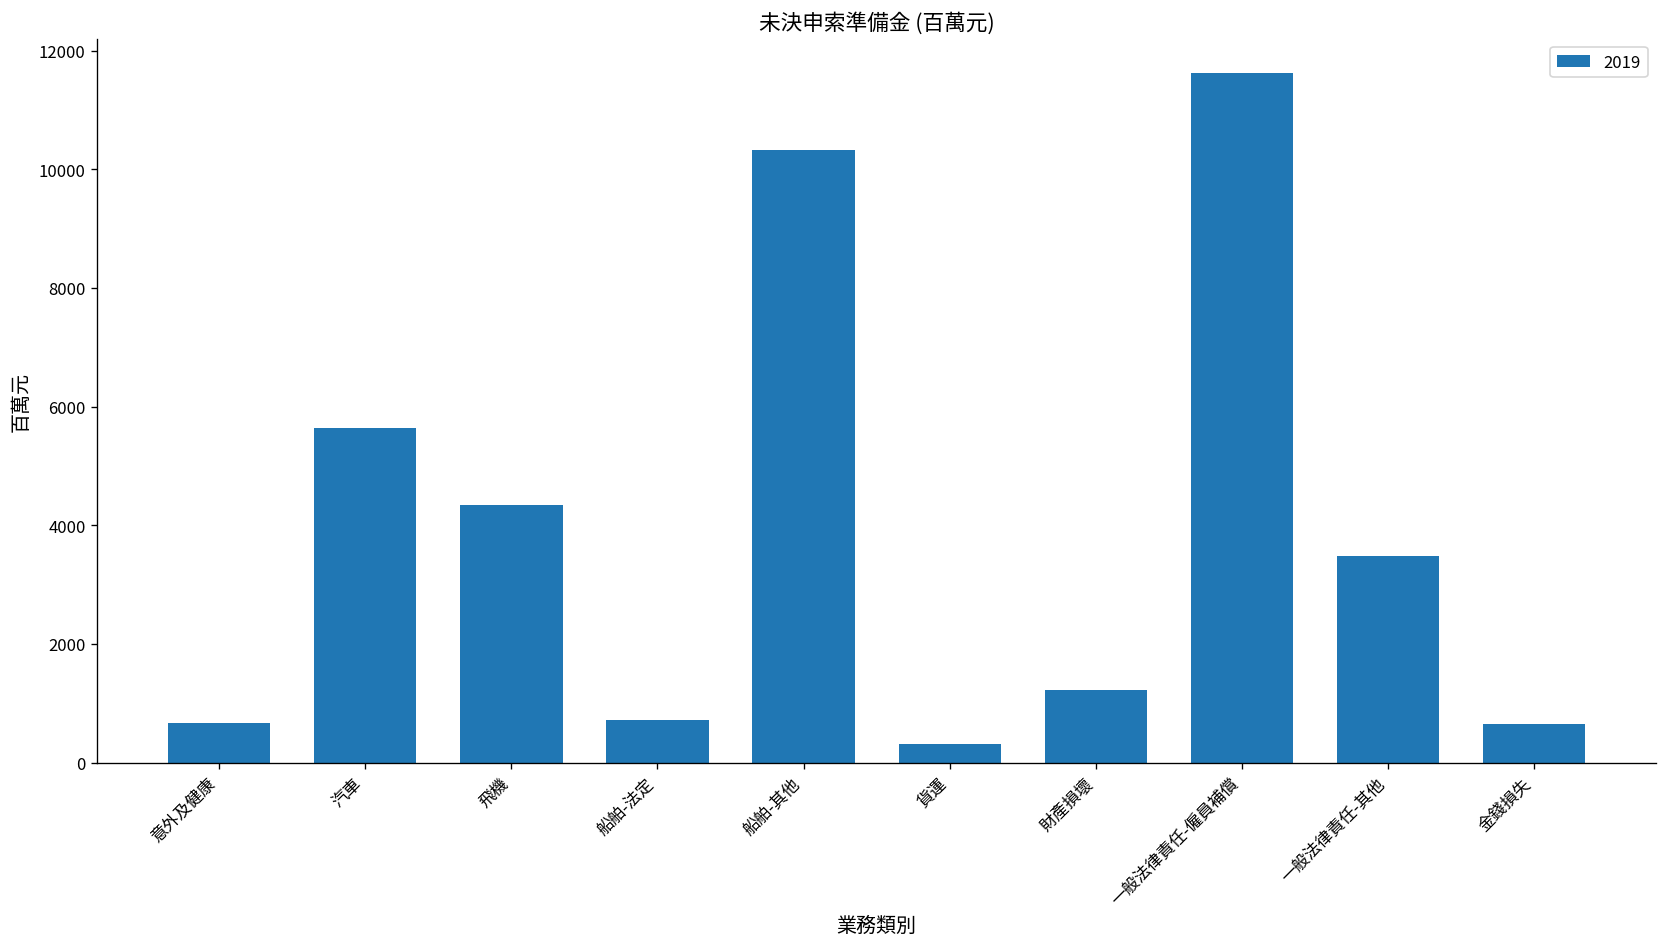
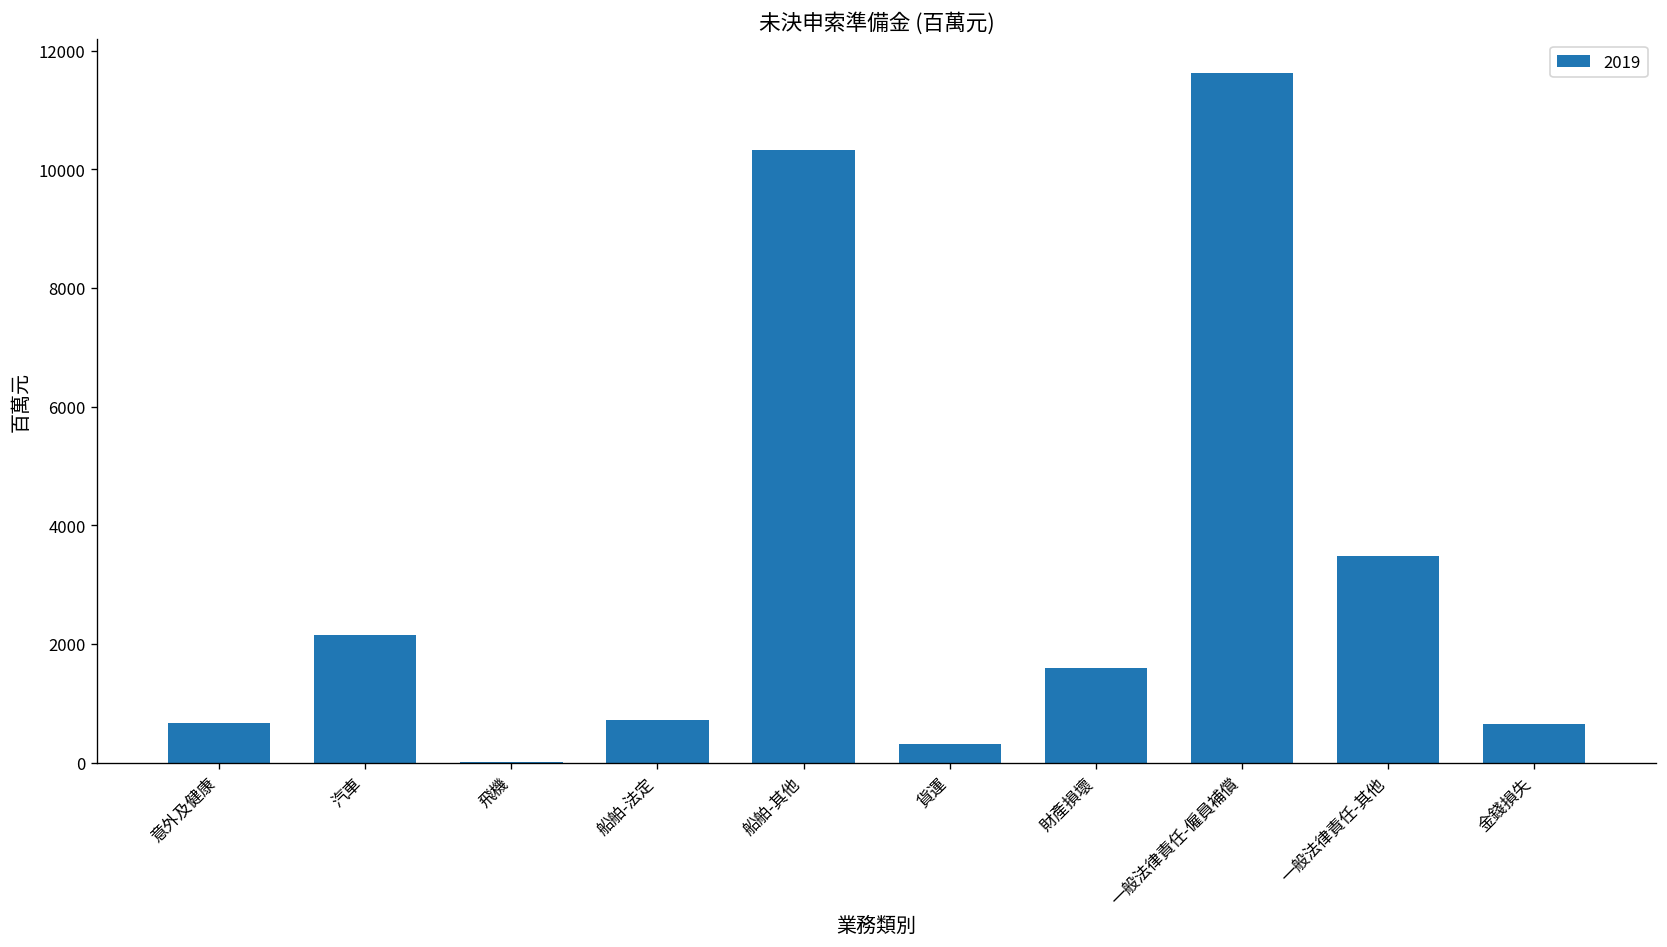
  {
    "意外及健康": 700,
-   "汽車": 5600,
-   "飛機": 4300,
+   "汽車": 2200,
+   "飛機": 0,
    "船舶-法定": 700,
    "船舶-其他": 10300,
    "貨運": 300,
-   "財產損壞": 1200,
+   "財產損壞": 1600,
    "一般法律責任-僱員補償": 11600,
    "一般法律責任-其他": 3500,
    "金錢損失": 700
  }
